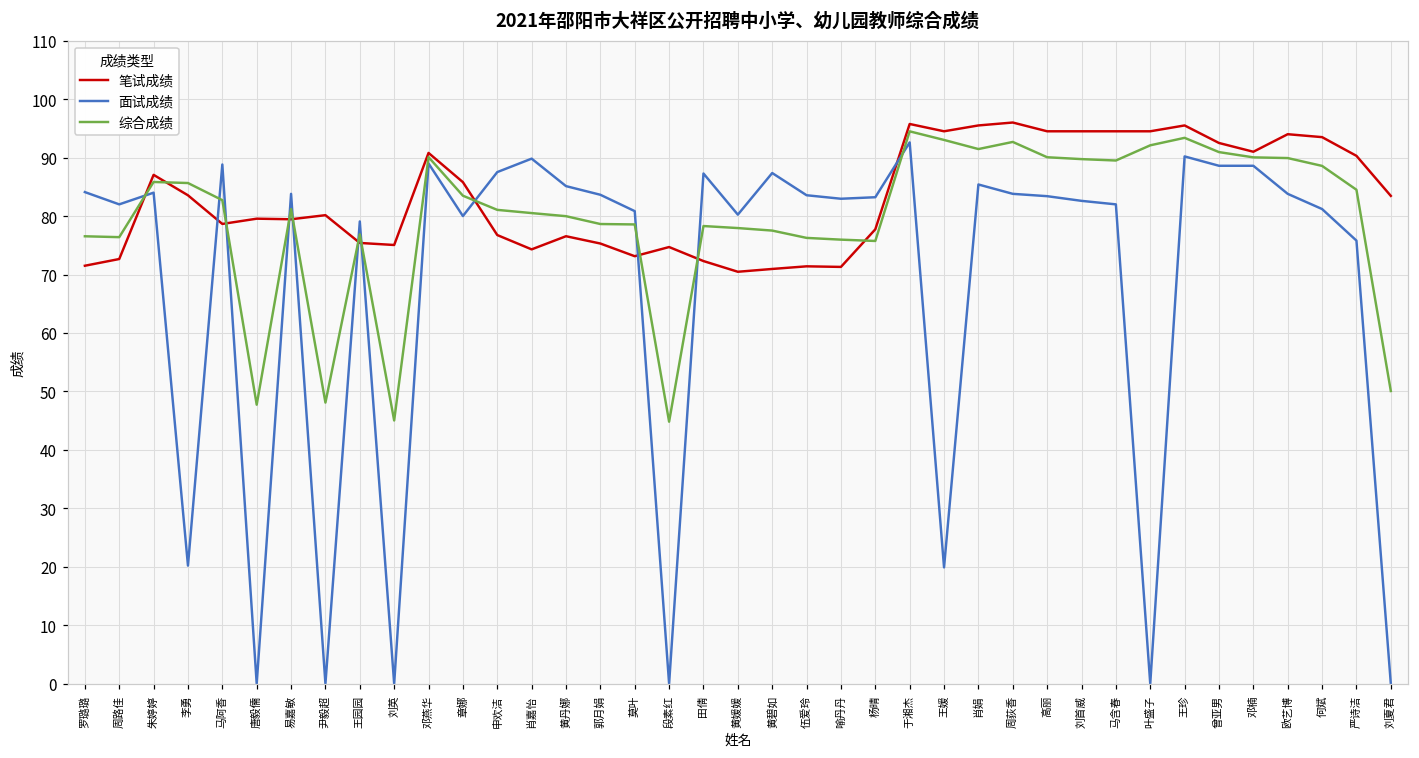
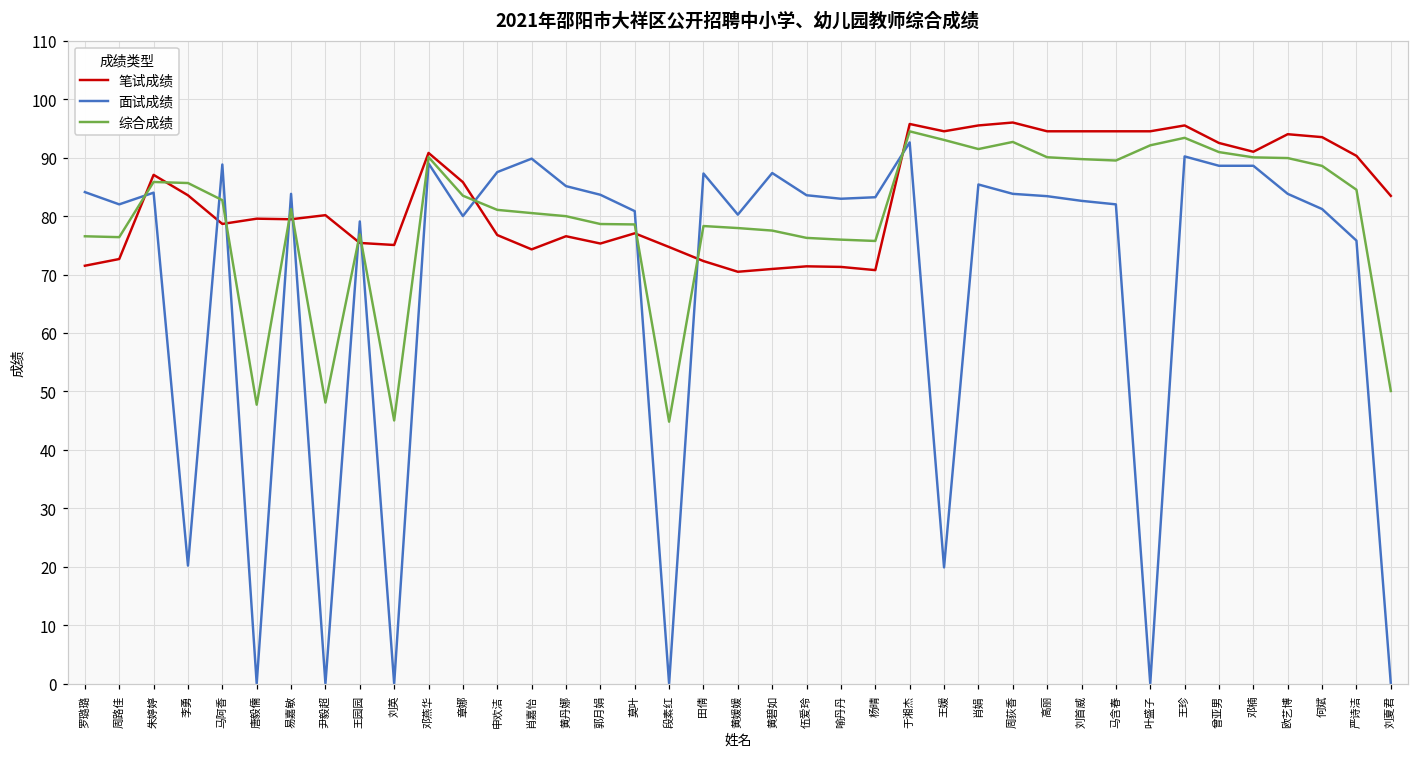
  {
    "笔试成绩": {
      "罗璐璐": 72,
      "周路佳": 73,
      "朱婷婷": 87,
      "李勇": 84,
      "马阿香": 79,
      "唐毅儒": 80,
      "易嘉敏": 79,
      "尹毅超": 80,
      "王园园": 75,
      "刘英": 75,
      "邓燕华": 91,
      "章娜": 86,
      "申欢洁": 77,
      "肖嘉怡": 74,
      "黄丹娜": 77,
      "郭月娟": 75,
-     "莫叶": 73,
+     "莫叶": 77,
      "段素红": 75,
      "田倩": 72,
      "黄媛媛": 70,
      "黄碧如": 71,
      "伍爱玲": 71,
      "喻丹丹": 71,
-     "杨晴": 78,
+     "杨晴": 71,
      "于湘杰": 96,
      "王媛": 95,
      "肖娟": 96,
      "周荻香": 96,
      "高丽": 95,
      "刘首威": 95,
      "马含春": 95,
      "叶盛子": 95,
      "王珍": 96,
      "曾亚男": 93,
      "邓楠": 91,
      "欧艺博": 94,
      "何斌": 94,
      "严诗洁": 90,
      "刘夏君": 83
    },
    "面试成绩": {
      "罗璐璐": 84,
      "周路佳": 82,
      "朱婷婷": 84,
      "李勇": 20,
      "马阿香": 89,
      "唐毅儒": 0,
      "易嘉敏": 84,
      "尹毅超": 0,
      "王园园": 79,
      "刘英": 0,
      "邓燕华": 89,
      "章娜": 80,
      "申欢洁": 88,
      "肖嘉怡": 90,
      "黄丹娜": 85,
      "郭月娟": 84,
      "莫叶": 81,
      "段素红": 0,
      "田倩": 87,
      "黄媛媛": 80,
      "黄碧如": 87,
      "伍爱玲": 84,
      "喻丹丹": 83,
      "杨晴": 83,
      "于湘杰": 93,
      "王媛": 20,
      "肖娟": 85,
      "周荻香": 84,
      "高丽": 83,
      "刘首威": 83,
      "马含春": 82,
      "叶盛子": 0,
      "王珍": 90,
      "曾亚男": 89,
      "邓楠": 89,
      "欧艺博": 84,
      "何斌": 81,
      "严诗洁": 76,
      "刘夏君": 0
    },
    "综合成绩": {
      "罗璐璐": 77,
      "周路佳": 76,
      "朱婷婷": 86,
      "李勇": 86,
      "马阿香": 83,
      "唐毅儒": 48,
      "易嘉敏": 81,
      "尹毅超": 48,
      "王园园": 77,
      "刘英": 45,
      "邓燕华": 90,
      "章娜": 83,
      "申欢洁": 81,
      "肖嘉怡": 81,
      "黄丹娜": 80,
      "郭月娟": 79,
      "莫叶": 79,
      "段素红": 45,
      "田倩": 78,
      "黄媛媛": 78,
      "黄碧如": 78,
      "伍爱玲": 76,
      "喻丹丹": 76,
      "杨晴": 76,
      "于湘杰": 94,
      "王媛": 93,
      "肖娟": 91,
      "周荻香": 93,
      "高丽": 90,
      "刘首威": 90,
      "马含春": 90,
      "叶盛子": 92,
      "王珍": 93,
      "曾亚男": 91,
      "邓楠": 90,
      "欧艺博": 90,
      "何斌": 89,
      "严诗洁": 85,
      "刘夏君": 50
    }
  }
